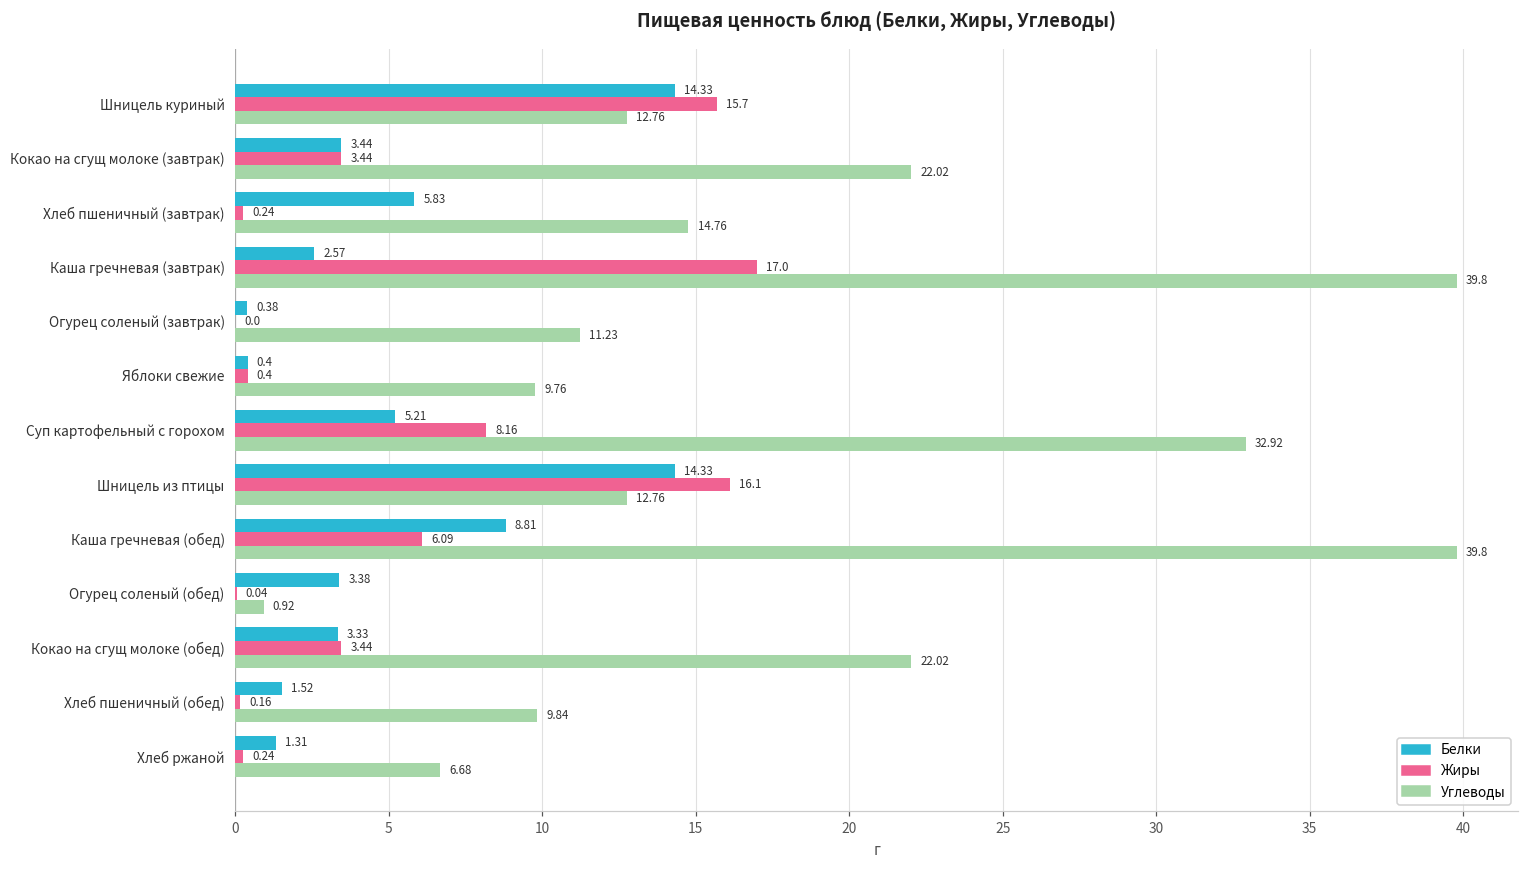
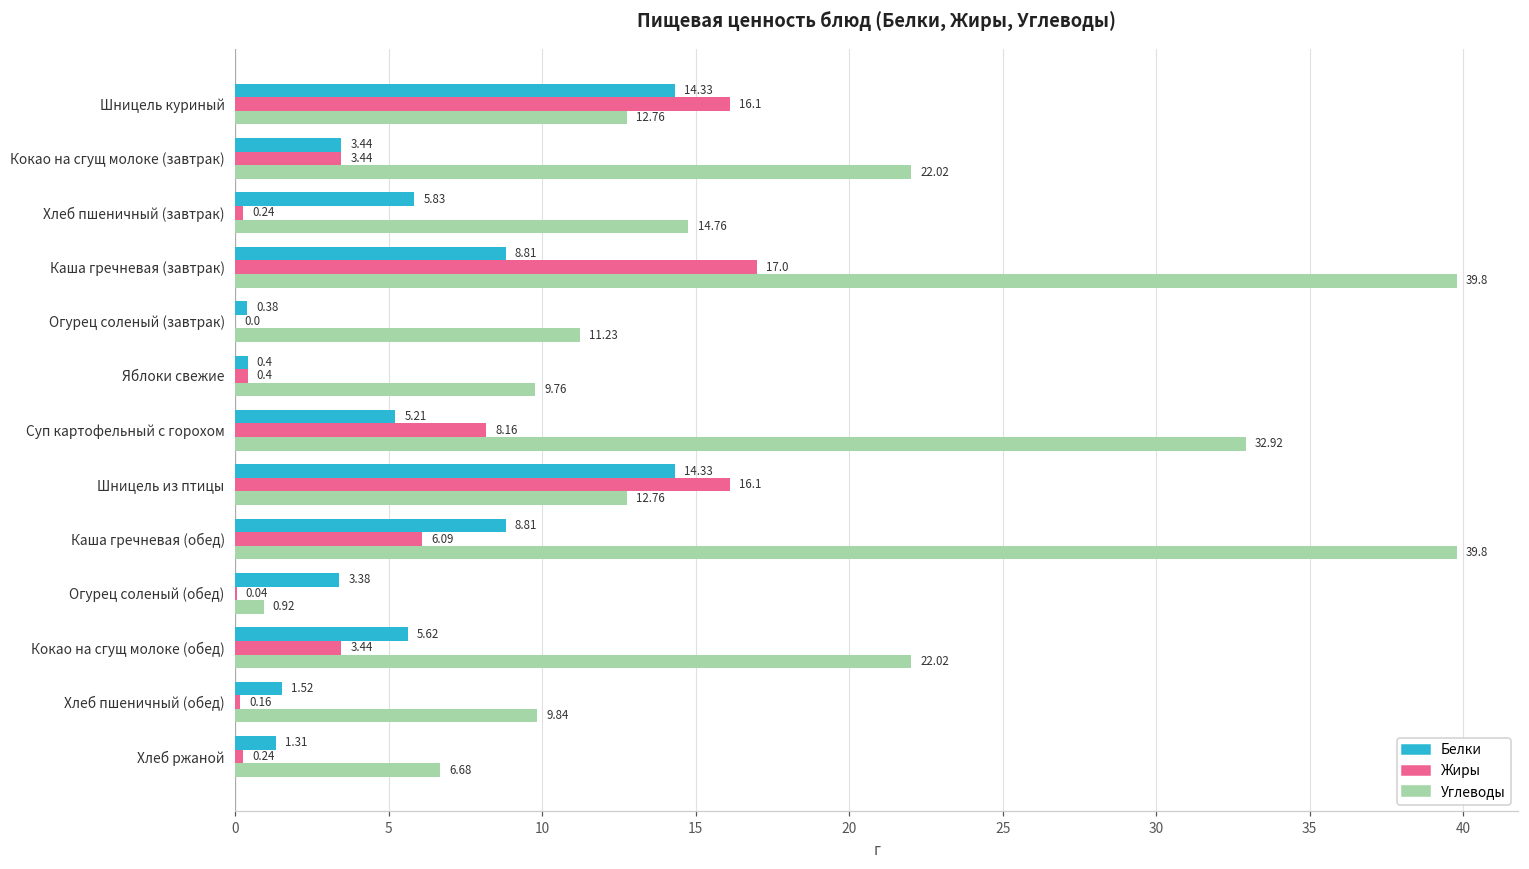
  {
    "Белки": {
      "Шницель куриный": 14.33,
      "Кокао на сгущ молоке (завтрак)": 3.44,
      "Хлеб пшеничный (завтрак)": 5.83,
-     "Каша гречневая (завтрак)": 2.57,
+     "Каша гречневая (завтрак)": 8.81,
      "Огурец соленый (завтрак)": 0.38,
      "Яблоки свежие": 0.4,
      "Суп картофельный с горохом": 5.21,
      "Шницель из птицы": 14.33,
      "Каша гречневая (обед)": 8.81,
      "Огурец соленый (обед)": 3.38,
-     "Кокао на сгущ молоке (обед)": 3.33,
+     "Кокао на сгущ молоке (обед)": 5.62,
      "Хлеб пшеничный (обед)": 1.52,
      "Хлеб ржаной": 1.31
    },
    "Жиры": {
-     "Шницель куриный": 15.7,
+     "Шницель куриный": 16.1,
      "Кокао на сгущ молоке (завтрак)": 3.44,
      "Хлеб пшеничный (завтрак)": 0.24,
      "Каша гречневая (завтрак)": 17.0,
      "Огурец соленый (завтрак)": 0.0,
      "Яблоки свежие": 0.4,
      "Суп картофельный с горохом": 8.16,
      "Шницель из птицы": 16.1,
      "Каша гречневая (обед)": 6.09,
      "Огурец соленый (обед)": 0.04,
      "Кокао на сгущ молоке (обед)": 3.44,
      "Хлеб пшеничный (обед)": 0.16,
      "Хлеб ржаной": 0.24
    },
    "Углеводы": {
      "Шницель куриный": 12.76,
      "Кокао на сгущ молоке (завтрак)": 22.02,
      "Хлеб пшеничный (завтрак)": 14.76,
      "Каша гречневая (завтрак)": 39.8,
      "Огурец соленый (завтрак)": 11.23,
      "Яблоки свежие": 9.76,
      "Суп картофельный с горохом": 32.92,
      "Шницель из птицы": 12.76,
      "Каша гречневая (обед)": 39.8,
      "Огурец соленый (обед)": 0.92,
      "Кокао на сгущ молоке (обед)": 22.02,
      "Хлеб пшеничный (обед)": 9.84,
      "Хлеб ржаной": 6.68
    }
  }
